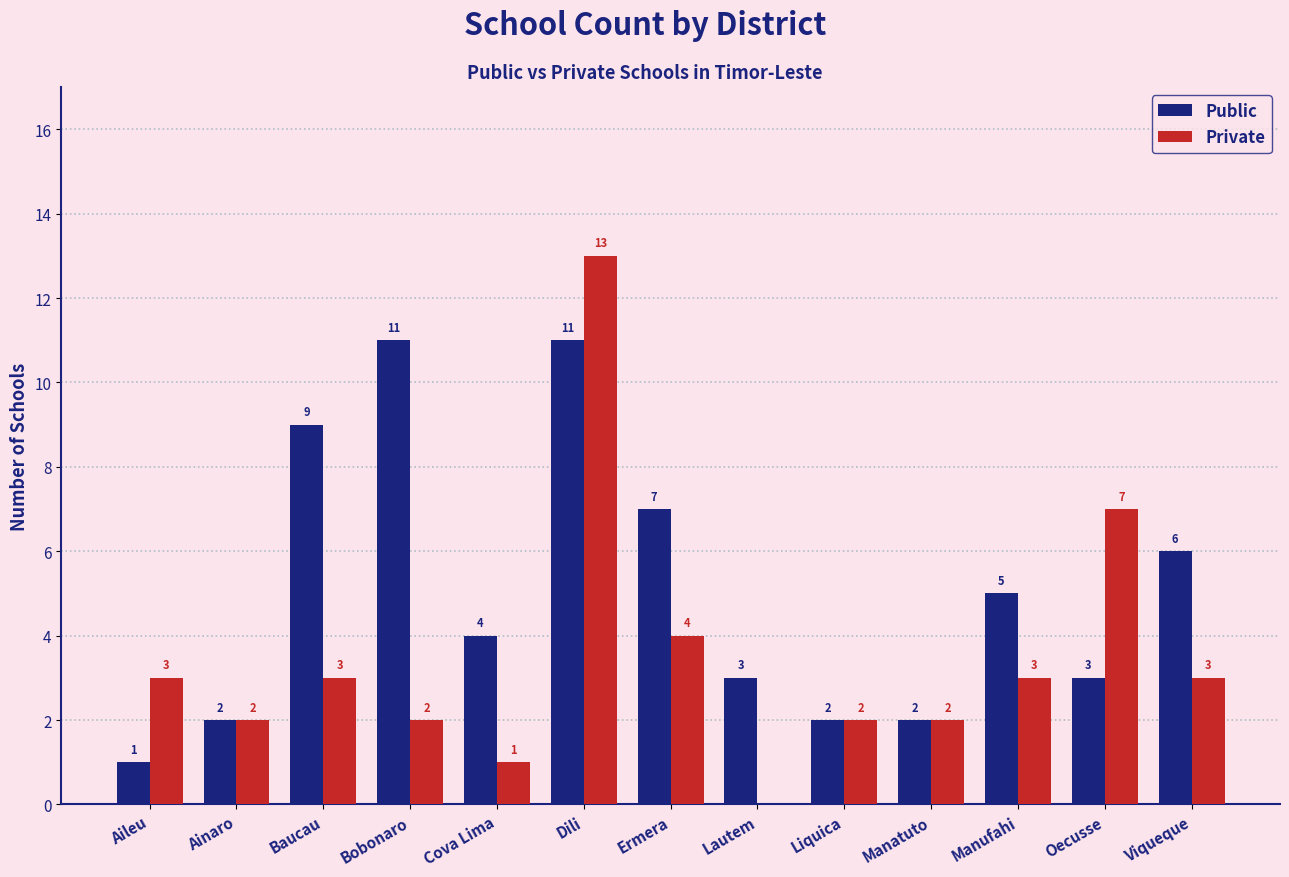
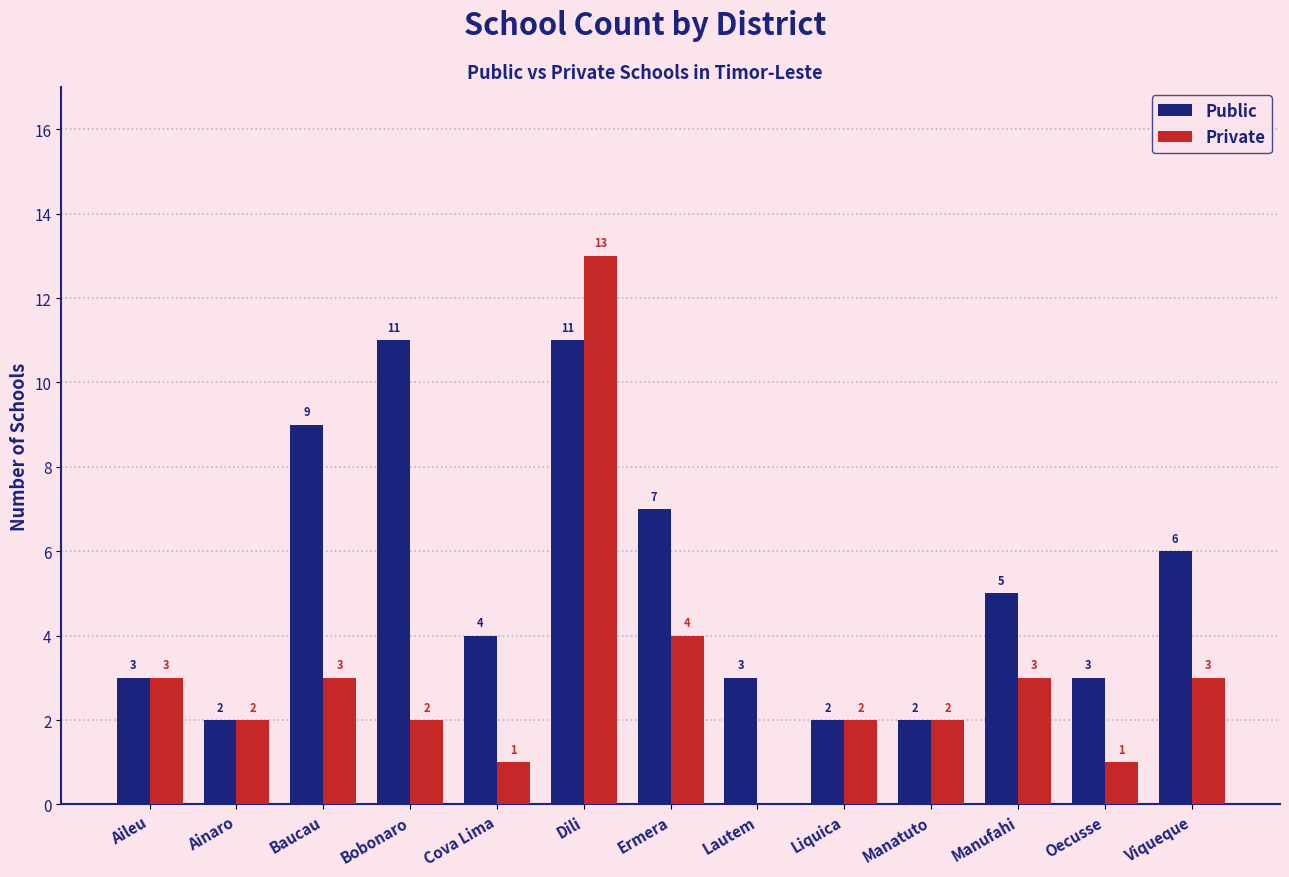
  {
    "Public": {
-     "Aileu": 1,
+     "Aileu": 3,
      "Ainaro": 2,
      "Baucau": 9,
      "Bobonaro": 11,
      "Cova Lima": 4,
      "Dili": 11,
      "Ermera": 7,
      "Lautem": 3,
      "Liquica": 2,
      "Manatuto": 2,
      "Manufahi": 5,
      "Oecusse": 3,
      "Viqueque": 6
    },
    "Private": {
      "Aileu": 3,
      "Ainaro": 2,
      "Baucau": 3,
      "Bobonaro": 2,
      "Cova Lima": 1,
      "Dili": 13,
      "Ermera": 4,
      "Liquica": 2,
      "Manatuto": 2,
      "Manufahi": 3,
-     "Oecusse": 7,
+     "Oecusse": 1,
      "Viqueque": 3
    }
  }
